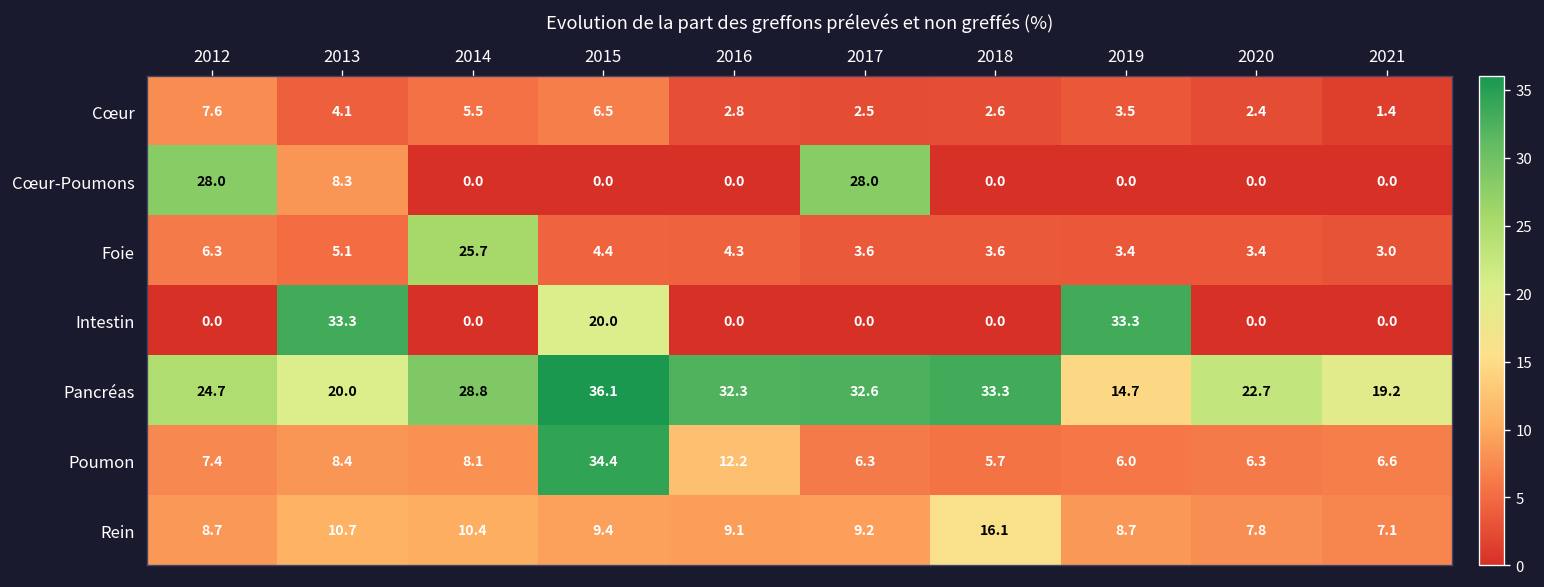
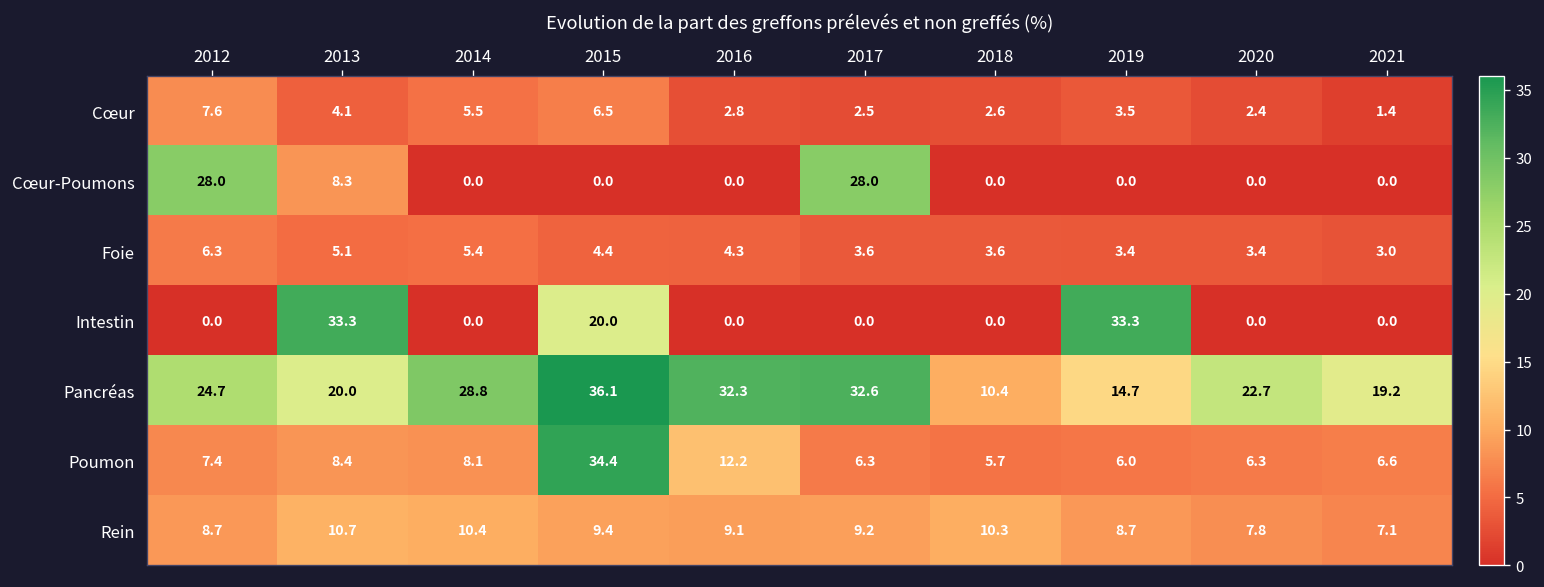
  {
    "Cœur": {
      "2012": 7.6,
      "2013": 4.1,
      "2014": 5.5,
      "2015": 6.5,
      "2016": 2.8,
      "2017": 2.5,
      "2018": 2.6,
      "2019": 3.5,
      "2020": 2.4,
      "2021": 1.4
    },
    "Cœur-Poumons": {
      "2012": 28.0,
      "2013": 8.3,
      "2014": 0.0,
      "2015": 0.0,
      "2016": 0.0,
      "2017": 28.0,
      "2018": 0.0,
      "2019": 0.0,
      "2020": 0.0,
      "2021": 0.0
    },
    "Foie": {
      "2012": 6.3,
      "2013": 5.1,
-     "2014": 25.7,
+     "2014": 5.4,
      "2015": 4.4,
      "2016": 4.3,
      "2017": 3.6,
      "2018": 3.6,
      "2019": 3.4,
      "2020": 3.4,
      "2021": 3.0
    },
    "Intestin": {
      "2012": 0.0,
      "2013": 33.3,
      "2014": 0.0,
      "2015": 20.0,
      "2016": 0.0,
      "2017": 0.0,
      "2018": 0.0,
      "2019": 33.3,
      "2020": 0.0,
      "2021": 0.0
    },
    "Pancréas": {
      "2012": 24.7,
      "2013": 20.0,
      "2014": 28.8,
      "2015": 36.1,
      "2016": 32.3,
      "2017": 32.6,
-     "2018": 33.3,
+     "2018": 10.4,
      "2019": 14.7,
      "2020": 22.7,
      "2021": 19.2
    },
    "Poumon": {
      "2012": 7.4,
      "2013": 8.4,
      "2014": 8.1,
      "2015": 34.4,
      "2016": 12.2,
      "2017": 6.3,
      "2018": 5.7,
      "2019": 6.0,
      "2020": 6.3,
      "2021": 6.6
    },
    "Rein": {
      "2012": 8.7,
      "2013": 10.7,
      "2014": 10.4,
      "2015": 9.4,
      "2016": 9.1,
      "2017": 9.2,
-     "2018": 16.1,
+     "2018": 10.3,
      "2019": 8.7,
      "2020": 7.8,
      "2021": 7.1
    }
  }
